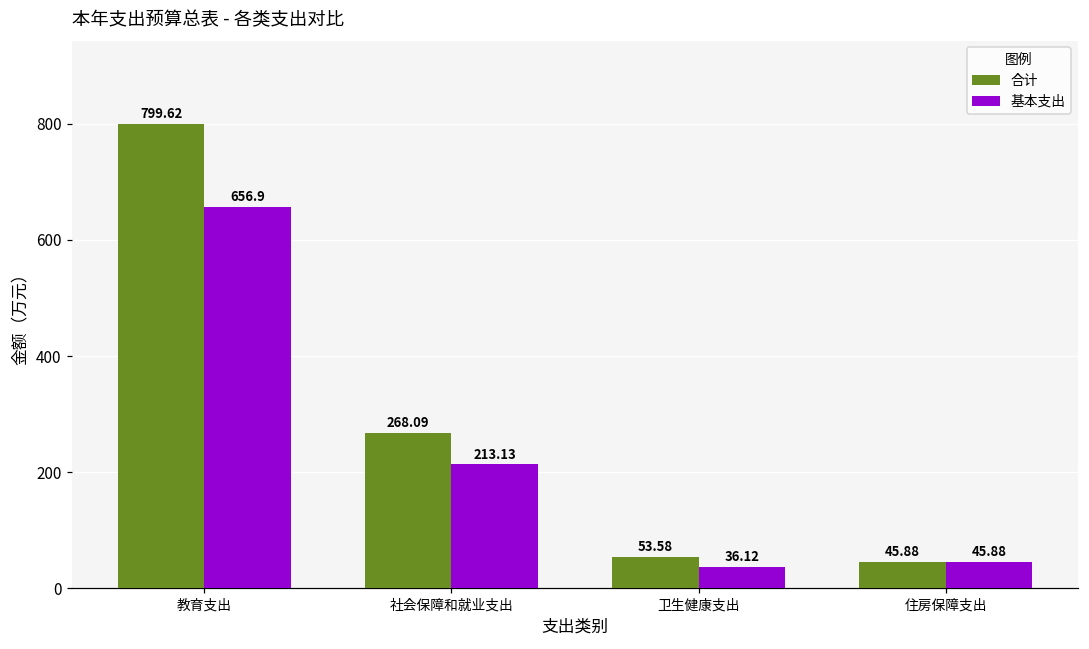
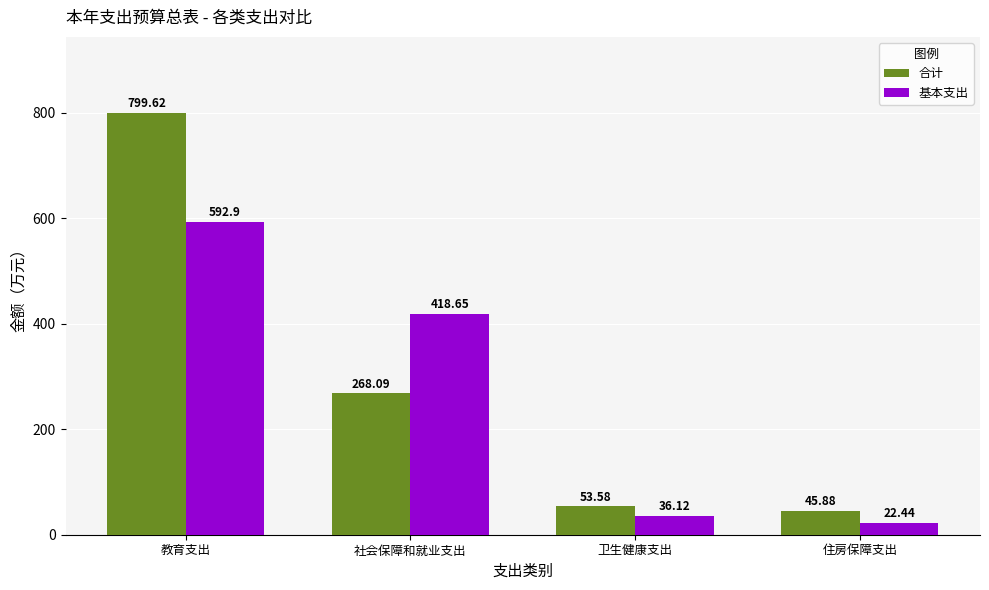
  {
    "合计": {
      "教育支出": 799.62,
      "社会保障和就业支出": 268.09,
      "卫生健康支出": 53.58,
      "住房保障支出": 45.88
    },
    "基本支出": {
-     "教育支出": 656.9,
-     "社会保障和就业支出": 213.13,
+     "教育支出": 592.9,
+     "社会保障和就业支出": 418.65,
      "卫生健康支出": 36.12,
-     "住房保障支出": 45.88
+     "住房保障支出": 22.44
    }
  }
